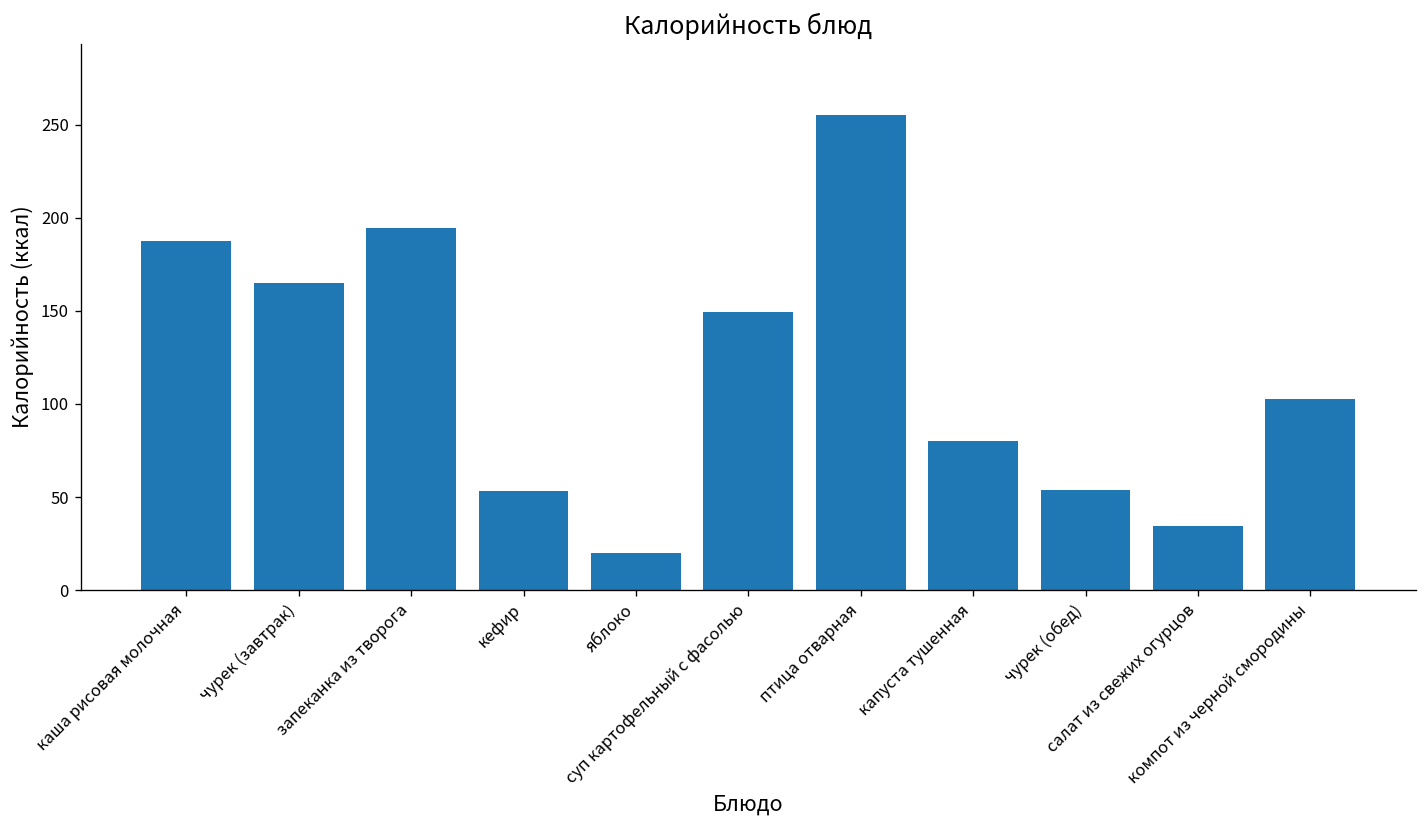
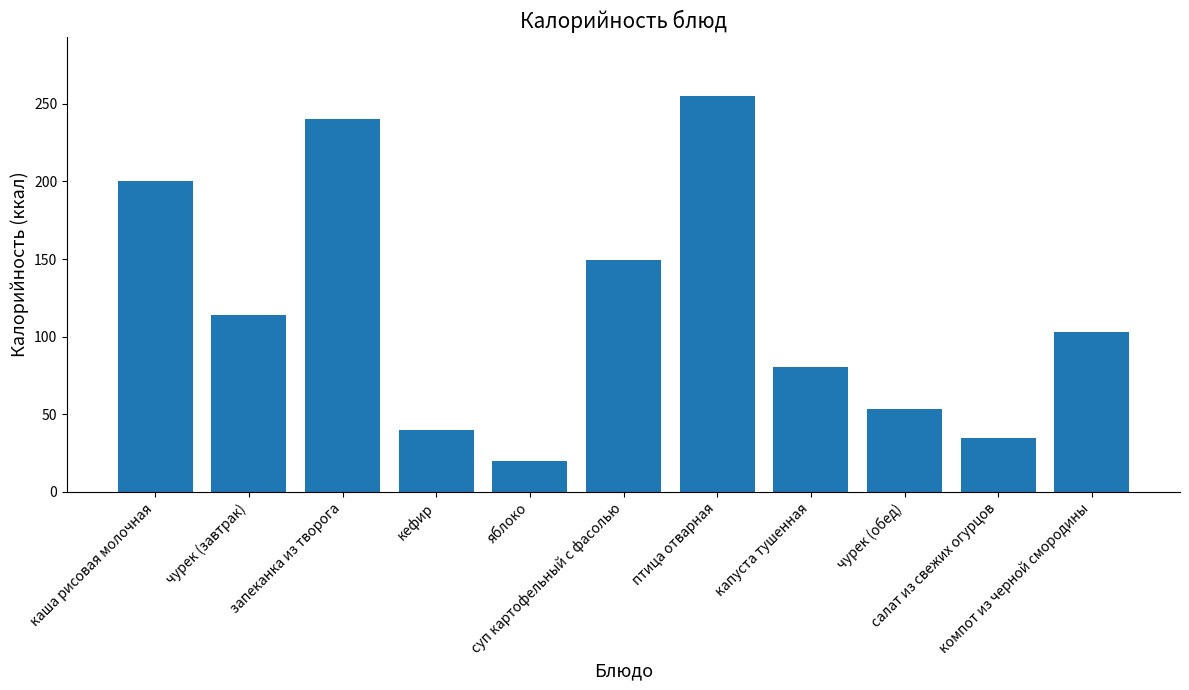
  {
-   "каша рисовая молочная": 188,
-   "чурек (завтрак)": 165,
-   "запеканка из творога": 195,
-   "кефир": 53,
+   "каша рисовая молочная": 201,
+   "чурек (завтрак)": 114,
+   "запеканка из творога": 240,
+   "кефир": 40,
    "яблоко": 20,
    "суп картофельный с фасолью": 149,
    "птица отварная": 255,
    "капуста тушенная": 80,
    "чурек (обед)": 54,
    "салат из свежих огурцов": 35,
    "компот из черной смородины": 103
  }
